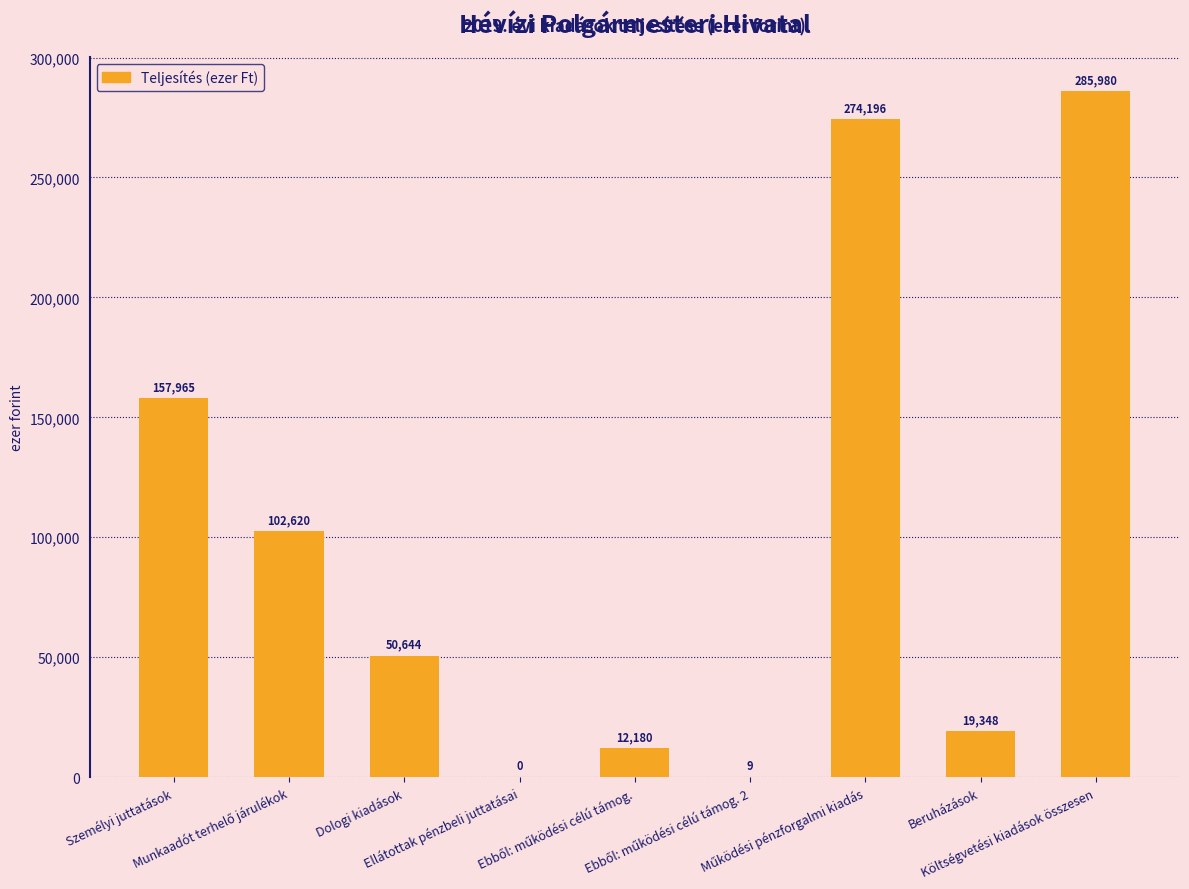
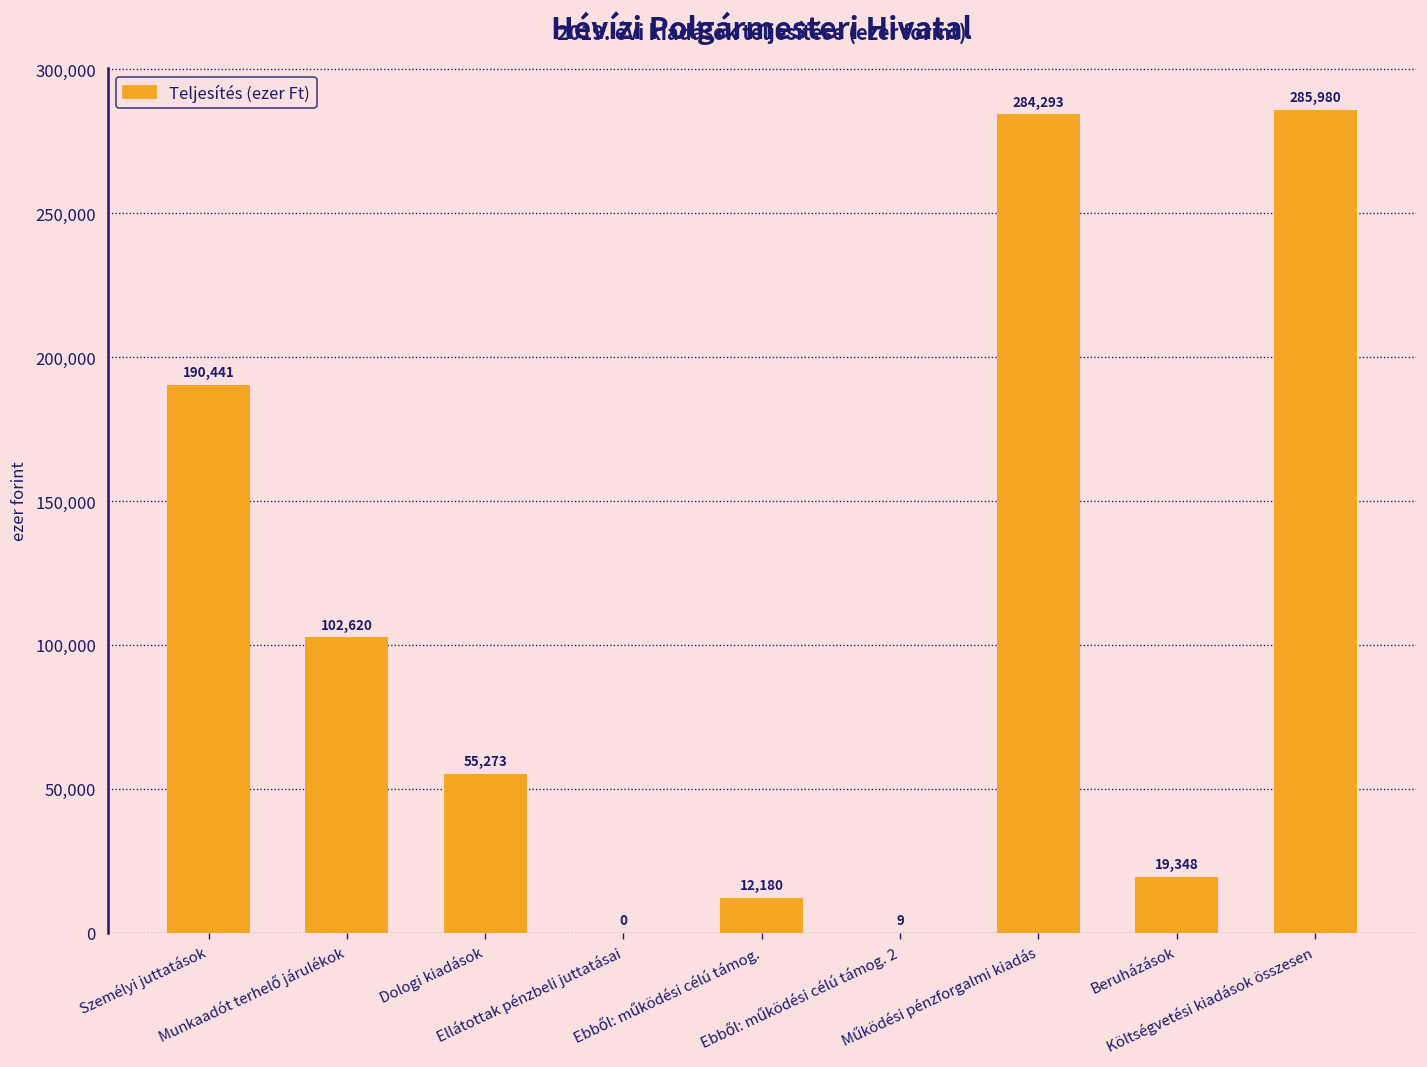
  {
-   "Személyi juttatások": "157,965",
+   "Személyi juttatások": "190,441",
    "Munkaadót terhelő járulékok": "102,620",
-   "Dologi kiadások": "50,644",
+   "Dologi kiadások": "55,273",
    "Ellátottak pénzbeli juttatásai": "0",
    "Ebből: működési célú támog.": "12,180",
    "Ebből: működési célú támog. 2": "9",
-   "Működési pénzforgalmi kiadás": "274,196",
+   "Működési pénzforgalmi kiadás": "284,293",
    "Beruházások": "19,348",
    "Költségvetési kiadások összesen": "285,980"
  }
